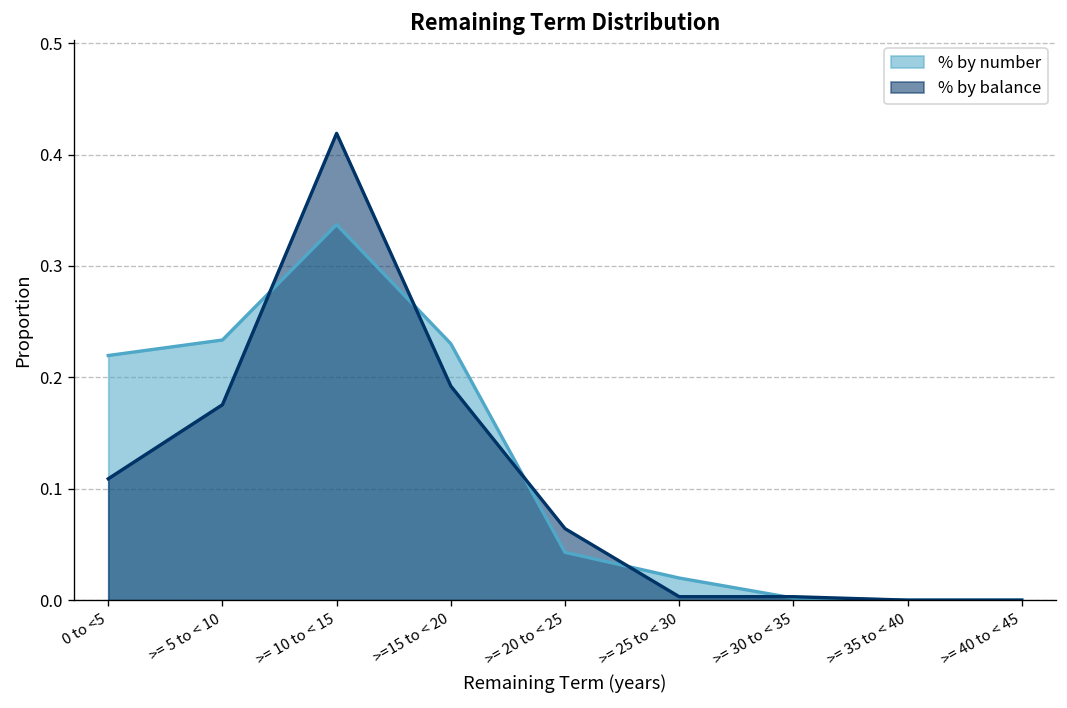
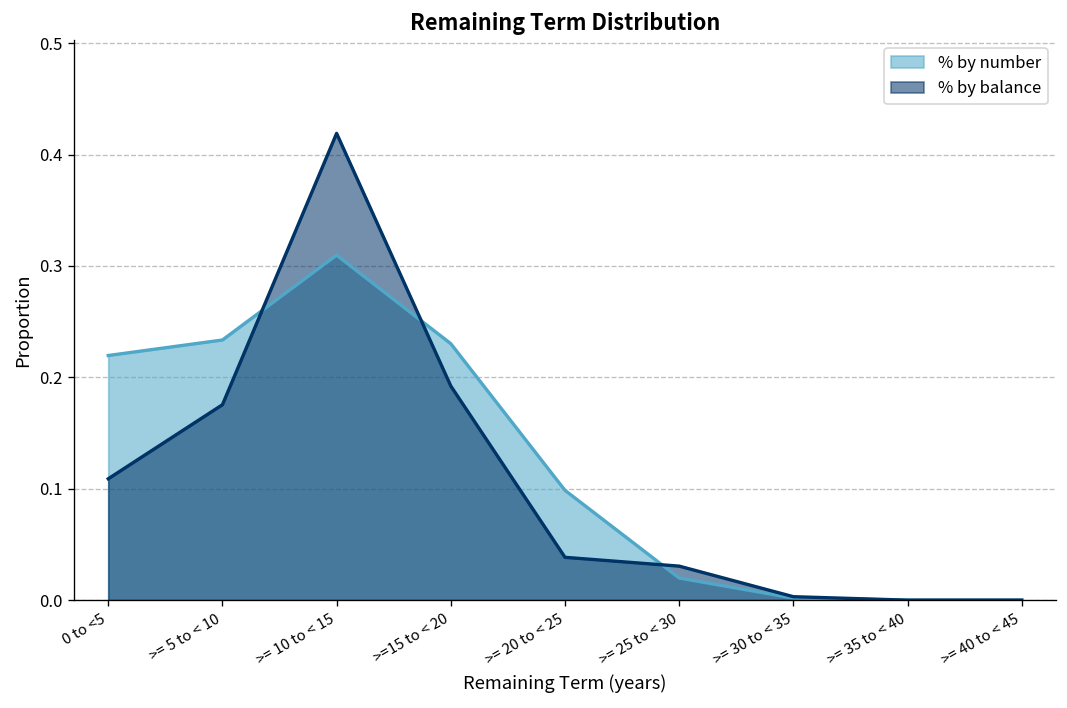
  {
    "% by number": {
      "0 to <5": 0.22,
      ">= 5 to < 10": 0.23,
-     ">= 10 to < 15": 0.34,
+     ">= 10 to < 15": 0.31,
      ">=15 to < 20": 0.23,
-     ">= 20 to < 25": 0.04,
+     ">= 20 to < 25": 0.10,
      ">= 25 to < 30": 0.02
    },
    "% by balance": {
      "0 to <5": 0.11,
      ">= 5 to < 10": 0.18,
      ">= 10 to < 15": 0.42,
      ">=15 to < 20": 0.19,
-     ">= 20 to < 25": 0.06,
-     ">= 25 to < 30": 0.00
+     ">= 20 to < 25": 0.04,
+     ">= 25 to < 30": 0.03
    }
  }
